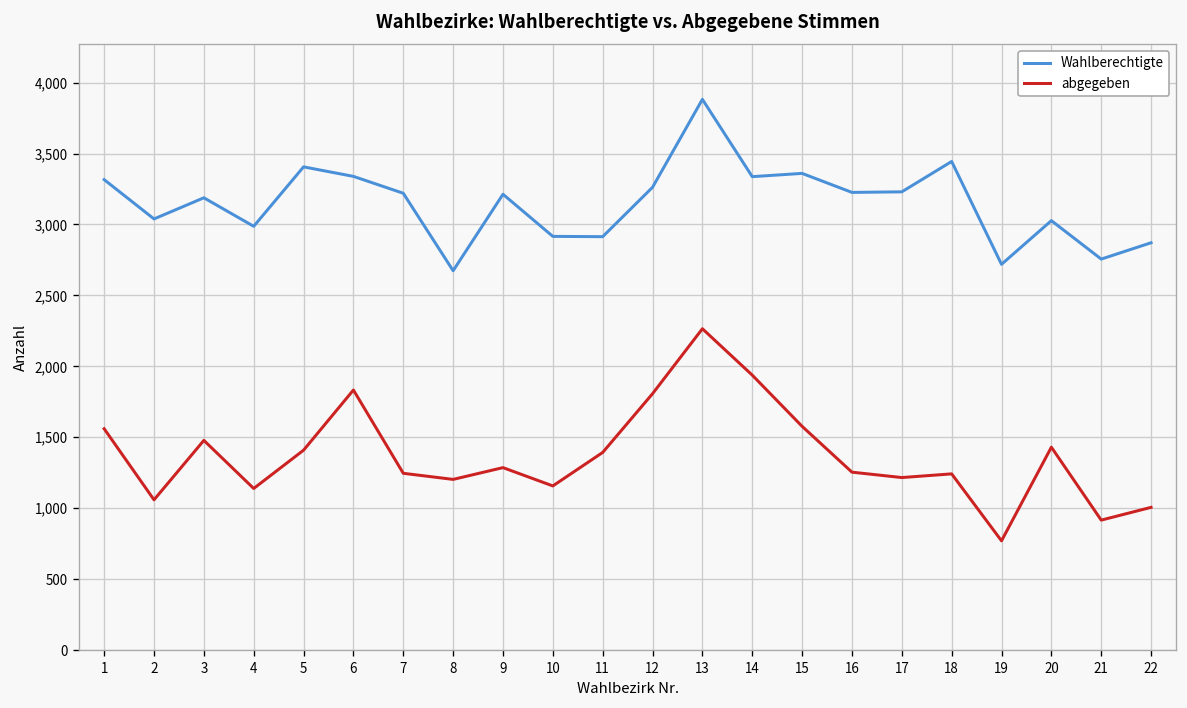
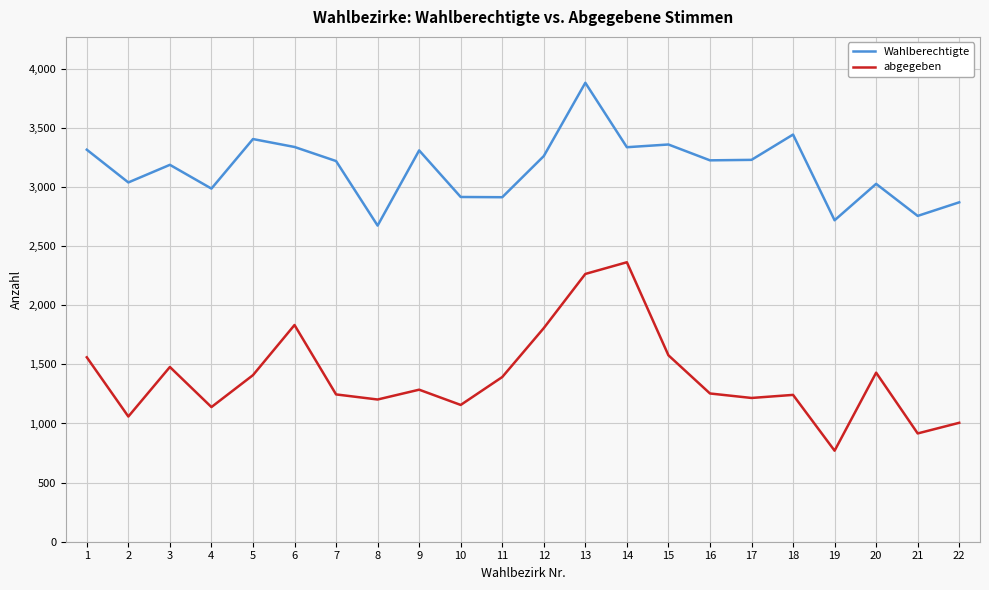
  {
    "Wahlberechtigte": {
      "1": "3,320",
      "2": "3,040",
      "3": "3,190",
      "4": "2,990",
      "5": "3,410",
      "6": "3,340",
      "7": "3,220",
      "8": "2,670",
-     "9": "3,210",
+     "9": "3,310",
      "10": "2,920",
      "11": "2,910",
      "12": "3,260",
      "13": "3,880",
      "14": "3,340",
      "15": "3,360",
      "16": "3,230",
      "17": "3,230",
      "18": "3,440",
      "19": "2,720",
      "20": "3,030",
      "21": "2,760",
      "22": "2,870"
    },
    "abgegeben": {
      "1": "1,560",
      "2": "1,060",
      "3": "1,480",
      "4": "1,140",
      "5": "1,410",
      "6": "1,830",
      "7": "1,250",
      "8": "1,200",
      "9": "1,290",
      "10": "1,160",
      "11": "1,390",
      "12": "1,810",
      "13": "2,270",
-     "14": "1,940",
+     "14": "2,360",
      "15": "1,580",
      "16": "1,250",
      "17": "1,220",
      "18": "1,240",
      "19": "770",
      "20": "1,430",
      "21": "920",
      "22": "1,010"
    }
  }
